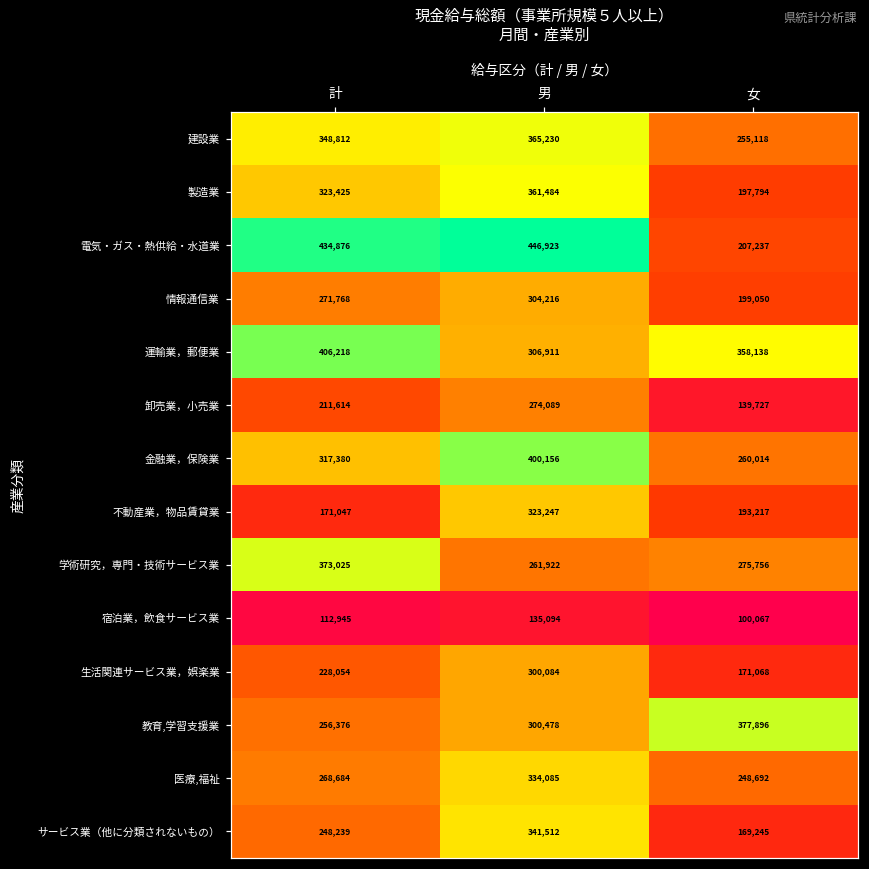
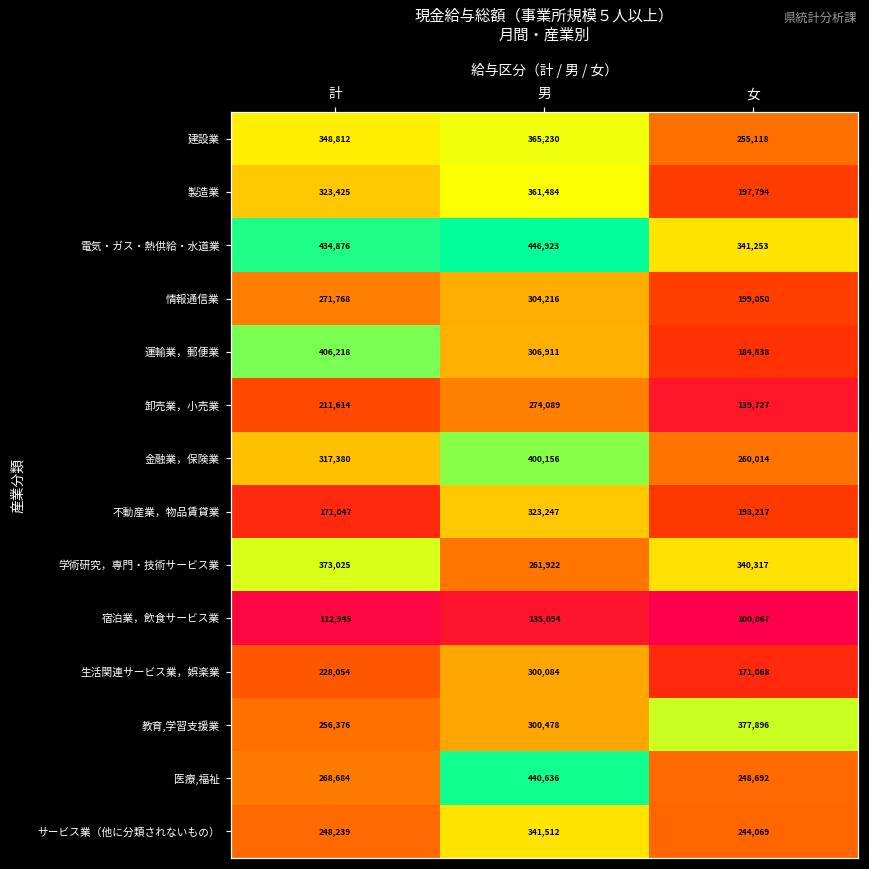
  {
    "建設業": {
      "計": "348,812",
      "男": "365,230",
      "女": "255,118"
    },
    "製造業": {
      "計": "323,425",
      "男": "361,484",
      "女": "197,794"
    },
    "電気・ガス・熱供給・水道業": {
      "計": "434,876",
      "男": "446,923",
-     "女": "207,237"
+     "女": "341,253"
    },
    "情報通信業": {
      "計": "271,768",
      "男": "304,216",
      "女": "199,050"
    },
    "運輸業，郵便業": {
      "計": "406,218",
      "男": "306,911",
-     "女": "358,138"
+     "女": "184,838"
    },
    "卸売業，小売業": {
      "計": "211,614",
      "男": "274,089",
      "女": "139,727"
    },
    "金融業，保険業": {
      "計": "317,380",
      "男": "400,156",
      "女": "260,014"
    },
    "不動産業，物品賃貸業": {
      "計": "171,047",
      "男": "323,247",
      "女": "193,217"
    },
    "学術研究，専門・技術サービス業": {
      "計": "373,025",
      "男": "261,922",
-     "女": "275,756"
+     "女": "340,317"
    },
    "宿泊業，飲食サービス業": {
      "計": "112,945",
      "男": "135,094",
      "女": "100,067"
    },
    "生活関連サービス業，娯楽業": {
      "計": "228,054",
      "男": "300,084",
      "女": "171,068"
    },
    "教育,学習支援業": {
      "計": "256,376",
      "男": "300,478",
      "女": "377,896"
    },
    "医療,福祉": {
      "計": "268,684",
-     "男": "334,085",
+     "男": "440,636",
      "女": "248,692"
    },
    "サービス業（他に分類されないもの）": {
      "計": "248,239",
      "男": "341,512",
-     "女": "169,245"
+     "女": "244,069"
    }
  }
